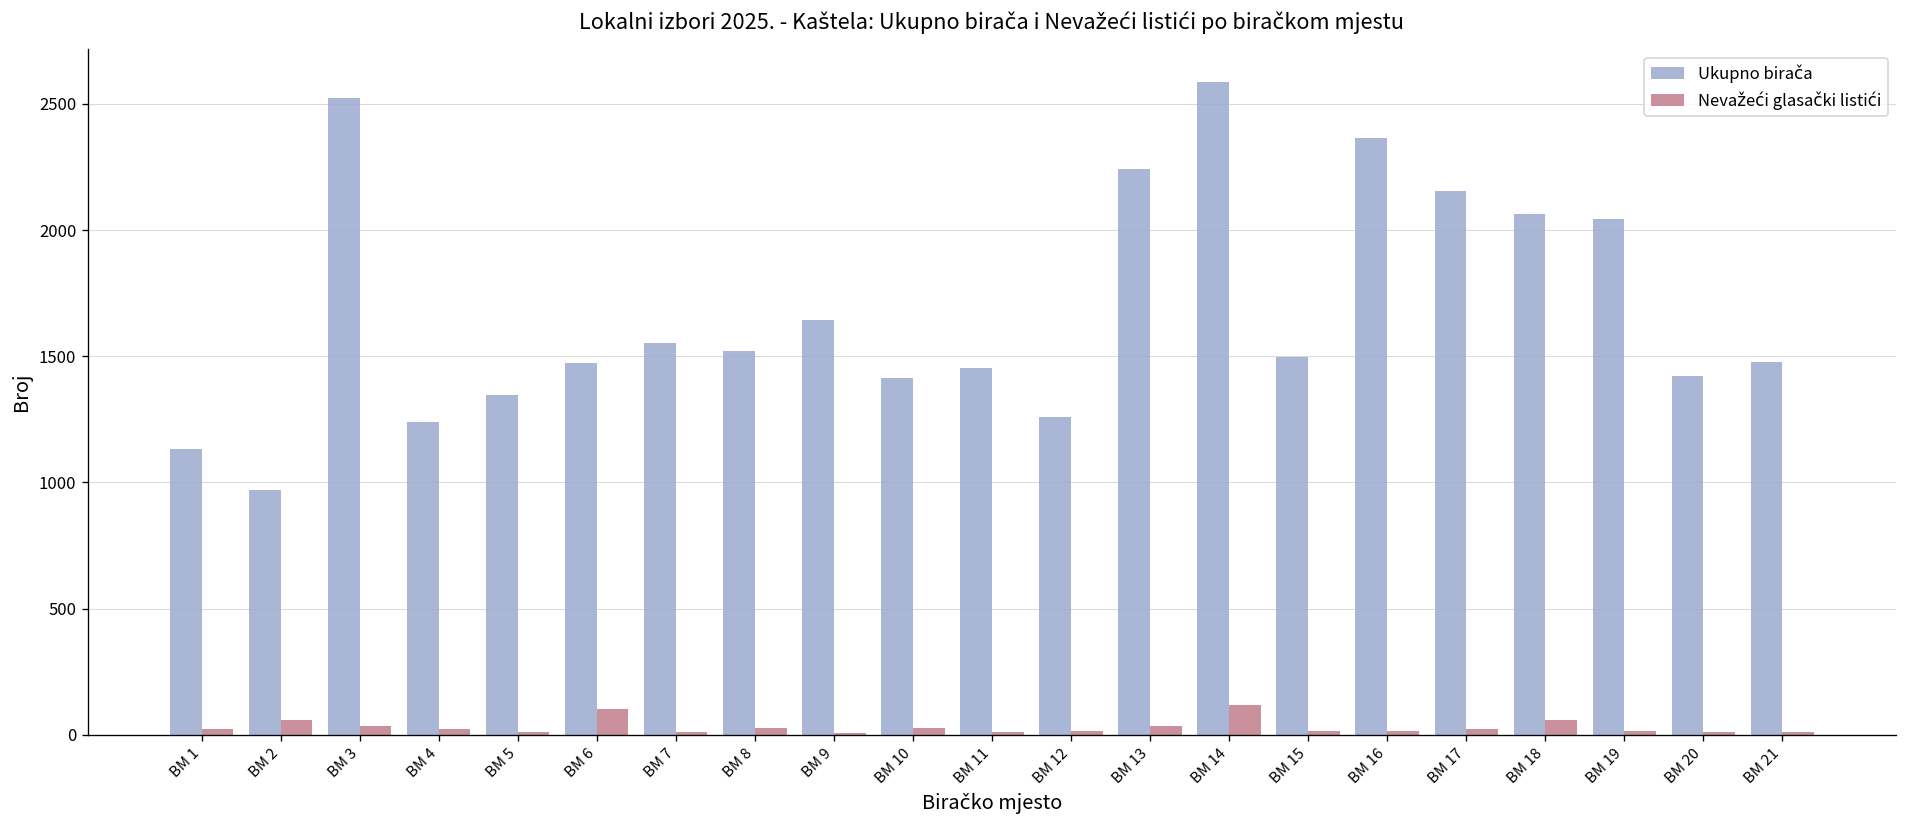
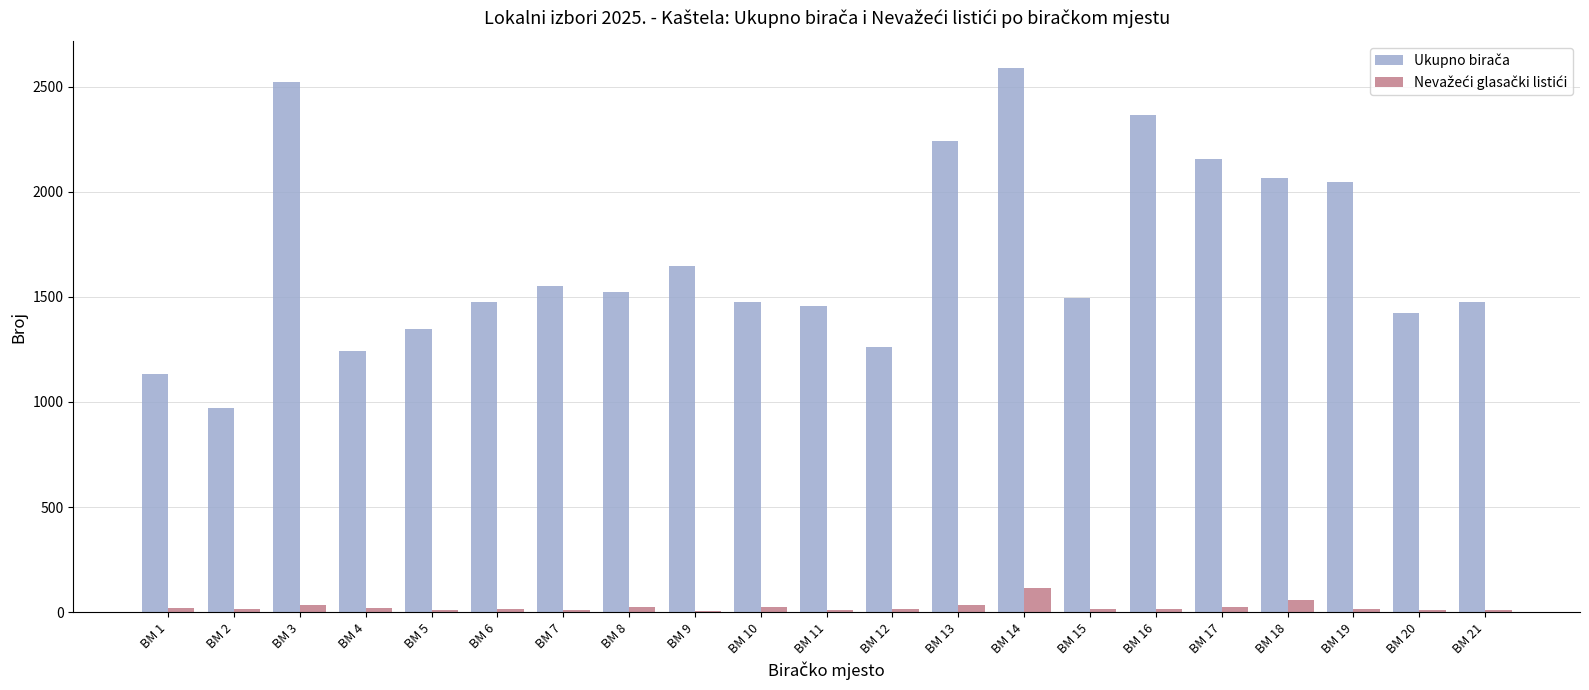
  {
    "Ukupno birača": {
      "BM 1": 1130,
      "BM 2": 970,
      "BM 3": 2520,
      "BM 4": 1240,
      "BM 5": 1350,
      "BM 6": 1480,
      "BM 7": 1550,
      "BM 8": 1520,
      "BM 9": 1650,
-     "BM 10": 1410,
+     "BM 10": 1480,
      "BM 11": 1460,
      "BM 12": 1260,
      "BM 13": 2240,
      "BM 14": 2590,
      "BM 15": 1500,
      "BM 16": 2370,
      "BM 17": 2160,
      "BM 18": 2060,
      "BM 19": 2050,
      "BM 20": 1420,
      "BM 21": 1480
    },
    "Nevažeći glasački listići": {
      "BM 1": 20,
-     "BM 2": 60,
+     "BM 2": 20,
      "BM 3": 30,
      "BM 4": 20,
-     "BM 6": 100,
+     "BM 6": 10,
      "BM 8": 30,
      "BM 10": 30,
      "BM 12": 20,
      "BM 13": 40,
      "BM 14": 120,
      "BM 15": 20,
      "BM 16": 20,
      "BM 17": 20,
      "BM 18": 60,
      "BM 19": 10
    }
  }
